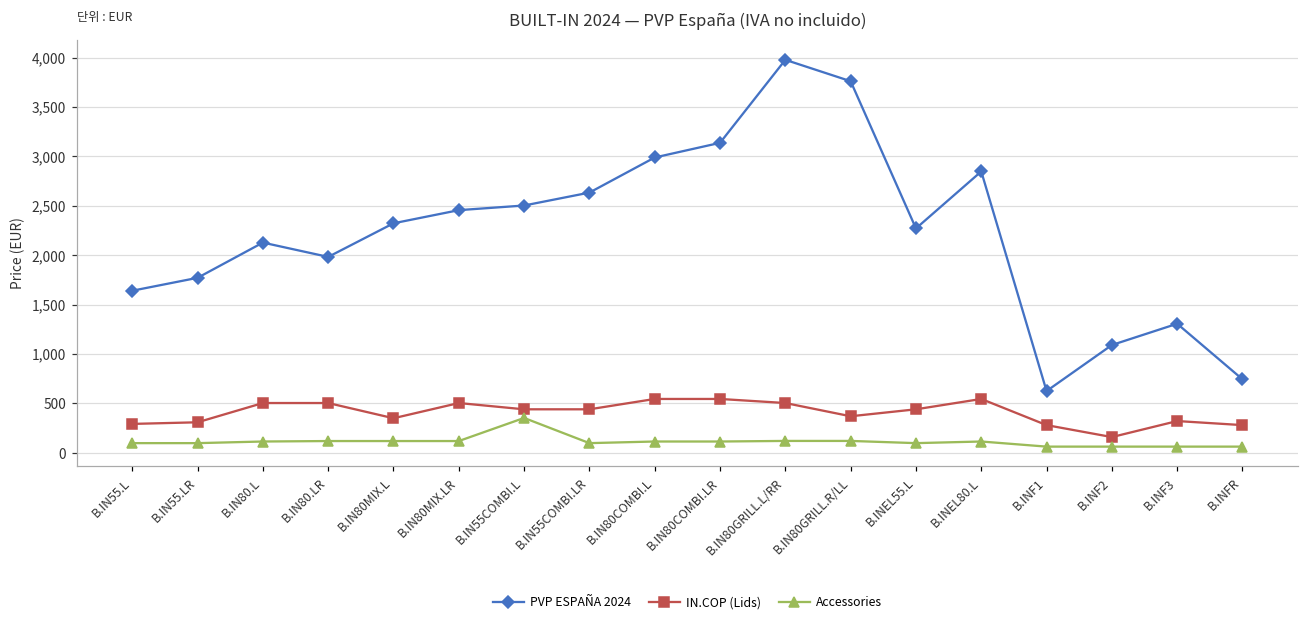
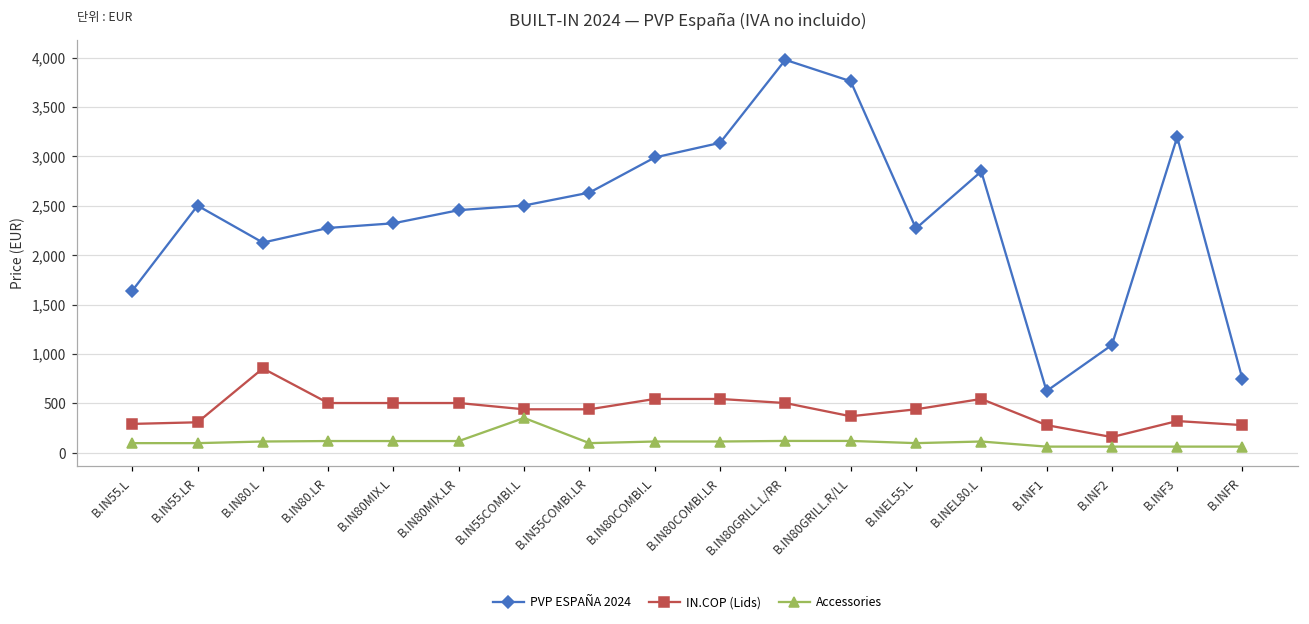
  {
    "PVP ESPAÑA 2024": {
      "B.IN55.L": "1,600",
-     "B.IN55.LR": "1,800",
+     "B.IN55.LR": "2,500",
      "B.IN80.L": "2,100",
-     "B.IN80.LR": "2,000",
+     "B.IN80.LR": "2,300",
      "B.IN80MIX.L": "2,300",
      "B.IN80MIX.LR": "2,500",
      "B.IN55COMBI.L": "2,500",
      "B.IN55COMBI.LR": "2,600",
      "B.IN80COMBI.L": "3,000",
      "B.IN80COMBI.LR": "3,100",
      "B.IN80GRILL.L/RR": "4,000",
      "B.IN80GRILL.R/LL": "3,800",
      "B.INEL55.L": "2,300",
      "B.INEL80.L": "2,800",
      "B.INF1": "600",
      "B.INF2": "1,100",
-     "B.INF3": "1,300",
+     "B.INF3": "3,200",
      "B.INFR": "700"
    },
    "IN.COP (Lids)": {
      "B.IN55.L": "300",
      "B.IN55.LR": "300",
-     "B.IN80.L": "500",
+     "B.IN80.L": "900",
      "B.IN80.LR": "500",
-     "B.IN80MIX.L": "300",
+     "B.IN80MIX.L": "500",
      "B.IN80MIX.LR": "500",
      "B.IN55COMBI.L": "400",
      "B.IN55COMBI.LR": "400",
      "B.IN80COMBI.L": "500",
      "B.IN80COMBI.LR": "500",
      "B.IN80GRILL.L/RR": "500",
      "B.IN80GRILL.R/LL": "400",
      "B.INEL55.L": "400",
      "B.INEL80.L": "500",
      "B.INF1": "300",
      "B.INF2": "200",
      "B.INF3": "300",
      "B.INFR": "300"
    },
    "Accessories": {
      "B.IN55.L": "100",
      "B.IN55.LR": "100",
      "B.IN80.L": "100",
      "B.IN80.LR": "100",
      "B.IN80MIX.L": "100",
      "B.IN80MIX.LR": "100",
      "B.IN55COMBI.L": "400",
      "B.IN55COMBI.LR": "100",
      "B.IN80COMBI.L": "100",
      "B.IN80COMBI.LR": "100",
      "B.IN80GRILL.L/RR": "100",
      "B.IN80GRILL.R/LL": "100",
      "B.INEL55.L": "100",
      "B.INEL80.L": "100",
      "B.INF1": "100",
      "B.INF2": "100",
      "B.INF3": "100",
      "B.INFR": "100"
    }
  }
